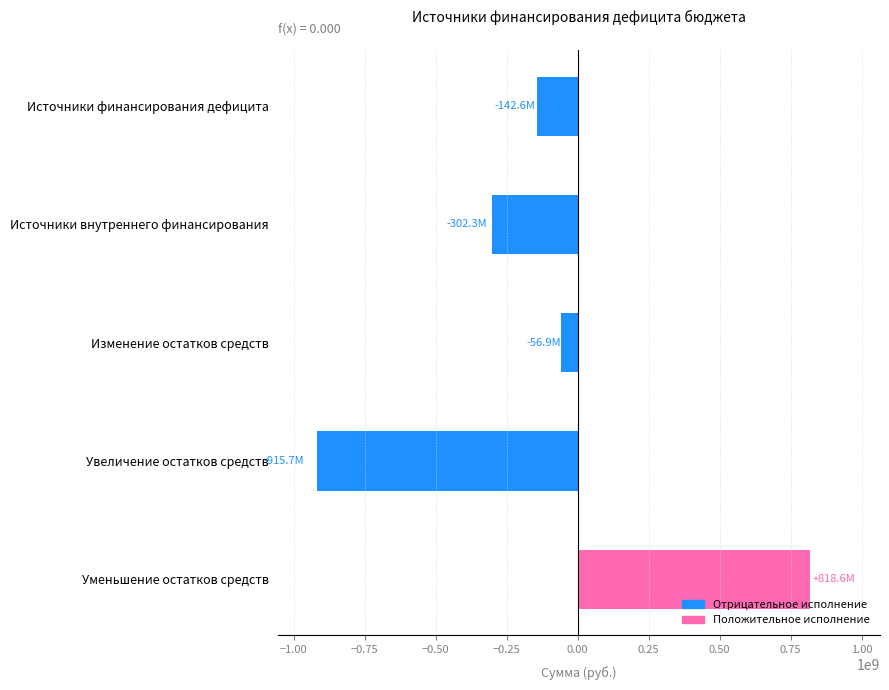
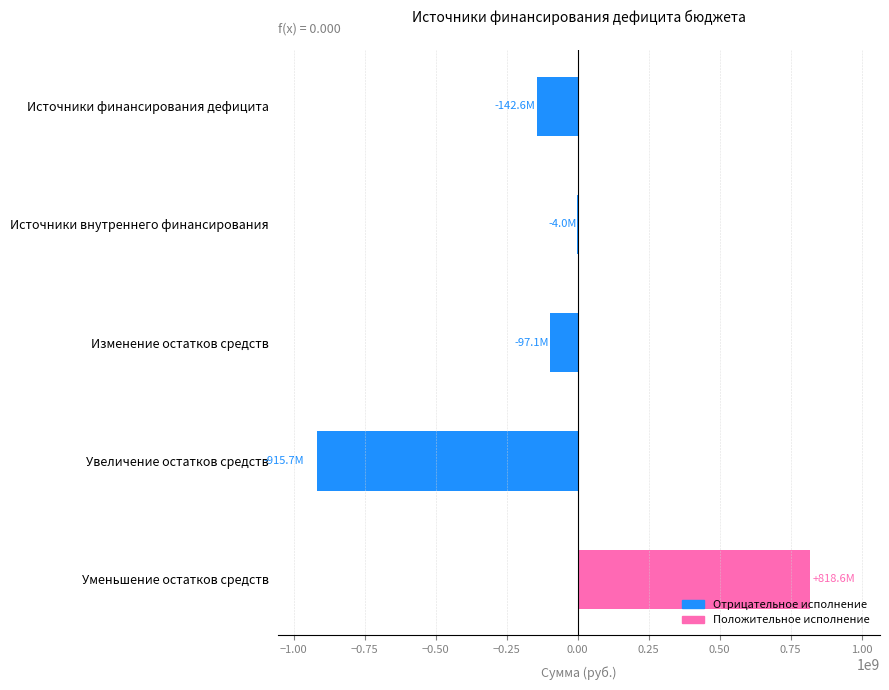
  {
    "Источники финансирования дефицита": "-142.6M",
-   "Источники внутреннего финансирования": "-302.3M",
-   "Изменение остатков средств": "-56.9M",
+   "Источники внутреннего финансирования": "-4.0M",
+   "Изменение остатков средств": "-97.1M",
    "Увеличение остатков средств": "-915.7M",
    "Уменьшение остатков средств": "+818.6M"
  }
